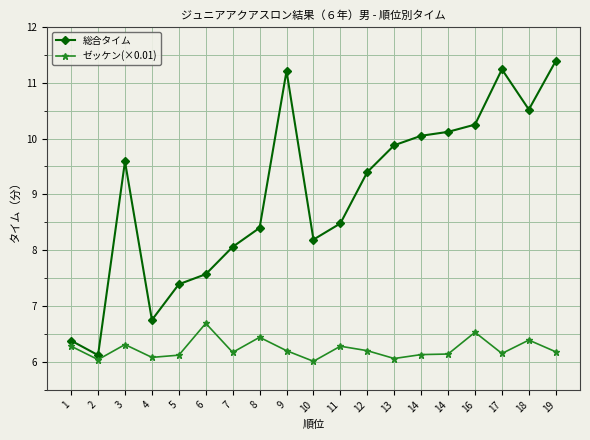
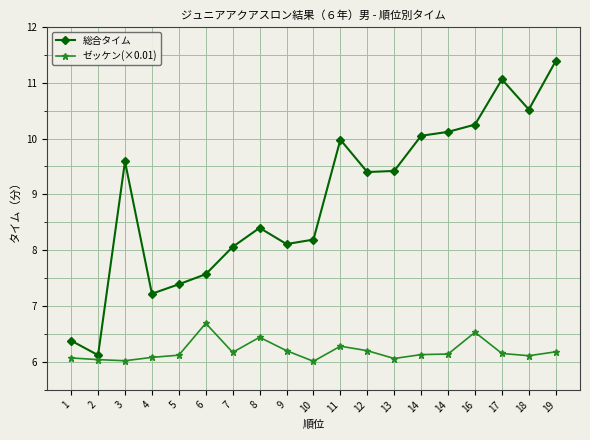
  {
    "総合タイム": {
      "1": 6.4,
      "2": 6.1,
      "3": 9.6,
-     "4": 6.8,
+     "4": 7.2,
      "5": 7.4,
      "6": 7.6,
      "7": 8.1,
      "8": 8.4,
-     "9": 11.2,
+     "9": 8.1,
      "10": 8.2,
-     "11": 8.5,
+     "11": 10.0,
      "12": 9.4,
-     "13": 9.9,
+     "13": 9.4,
      "16": 10.3,
-     "17": 11.2,
+     "17": 11.1,
      "18": 10.5,
      "19": 11.4
    },
    "ゼッケン(×0.01)": {
-     "1": 6.3,
+     "1": 6.1,
      "2": 6.0,
-     "3": 6.3,
+     "3": 6.0,
      "4": 6.1,
      "5": 6.1,
      "6": 6.7,
      "7": 6.2,
      "8": 6.4,
      "9": 6.2,
      "10": 6.0,
      "11": 6.3,
      "12": 6.2,
      "13": 6.1,
      "16": 6.5,
      "17": 6.2,
-     "18": 6.4,
+     "18": 6.1,
      "19": 6.2
    }
  }
